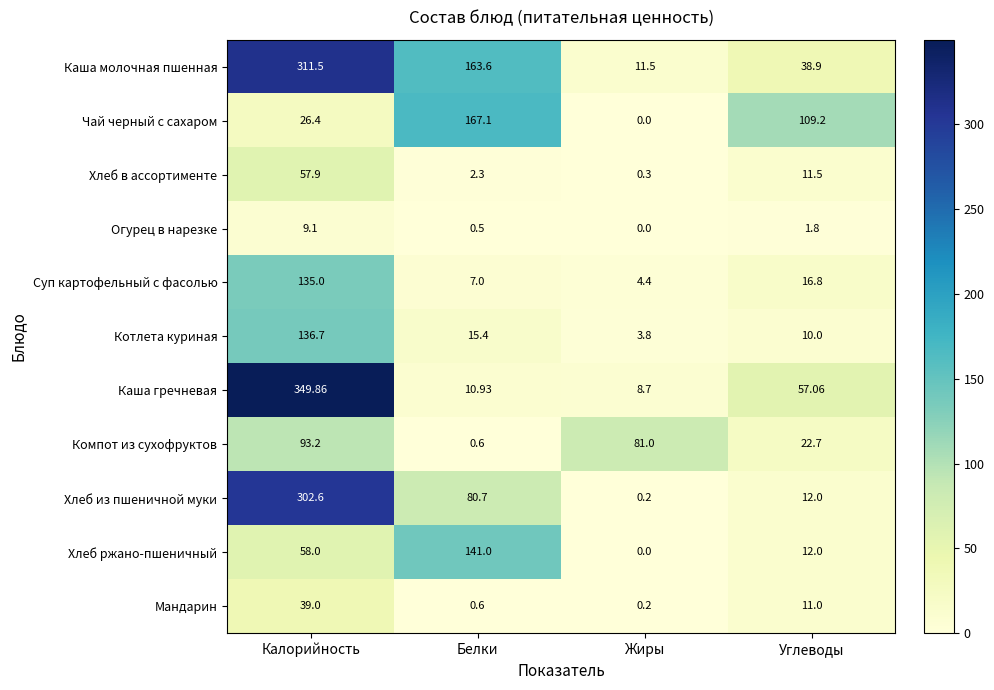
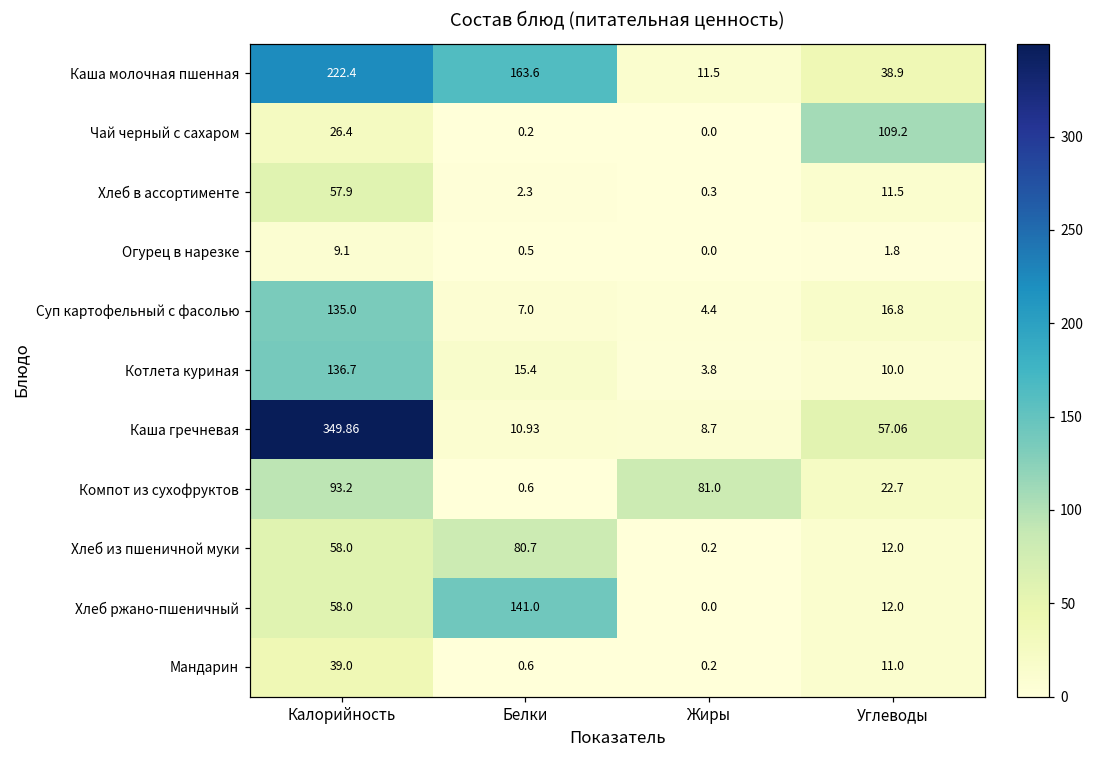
  {
    "Каша молочная пшенная": {
-     "Калорийность": 311.5,
+     "Калорийность": 222.4,
      "Белки": 163.6,
      "Жиры": 11.5,
      "Углеводы": 38.9
    },
    "Чай черный с сахаром": {
      "Калорийность": 26.4,
-     "Белки": 167.1,
+     "Белки": 0.2,
      "Жиры": 0.0,
      "Углеводы": 109.2
    },
    "Хлеб в ассортименте": {
      "Калорийность": 57.9,
      "Белки": 2.3,
      "Жиры": 0.3,
      "Углеводы": 11.5
    },
    "Огурец в нарезке": {
      "Калорийность": 9.1,
      "Белки": 0.5,
      "Жиры": 0.0,
      "Углеводы": 1.8
    },
    "Суп картофельный с фасолью": {
      "Калорийность": 135.0,
      "Белки": 7.0,
      "Жиры": 4.4,
      "Углеводы": 16.8
    },
    "Котлета куриная": {
      "Калорийность": 136.7,
      "Белки": 15.4,
      "Жиры": 3.8,
      "Углеводы": 10.0
    },
    "Каша гречневая": {
      "Калорийность": 349.86,
      "Белки": 10.93,
      "Жиры": 8.7,
      "Углеводы": 57.06
    },
    "Компот из сухофруктов": {
      "Калорийность": 93.2,
      "Белки": 0.6,
      "Жиры": 81.0,
      "Углеводы": 22.7
    },
    "Хлеб из пшеничной муки": {
-     "Калорийность": 302.6,
+     "Калорийность": 58.0,
      "Белки": 80.7,
      "Жиры": 0.2,
      "Углеводы": 12.0
    },
    "Хлеб ржано-пшеничный": {
      "Калорийность": 58.0,
      "Белки": 141.0,
      "Жиры": 0.0,
      "Углеводы": 12.0
    },
    "Мандарин": {
      "Калорийность": 39.0,
      "Белки": 0.6,
      "Жиры": 0.2,
      "Углеводы": 11.0
    }
  }
